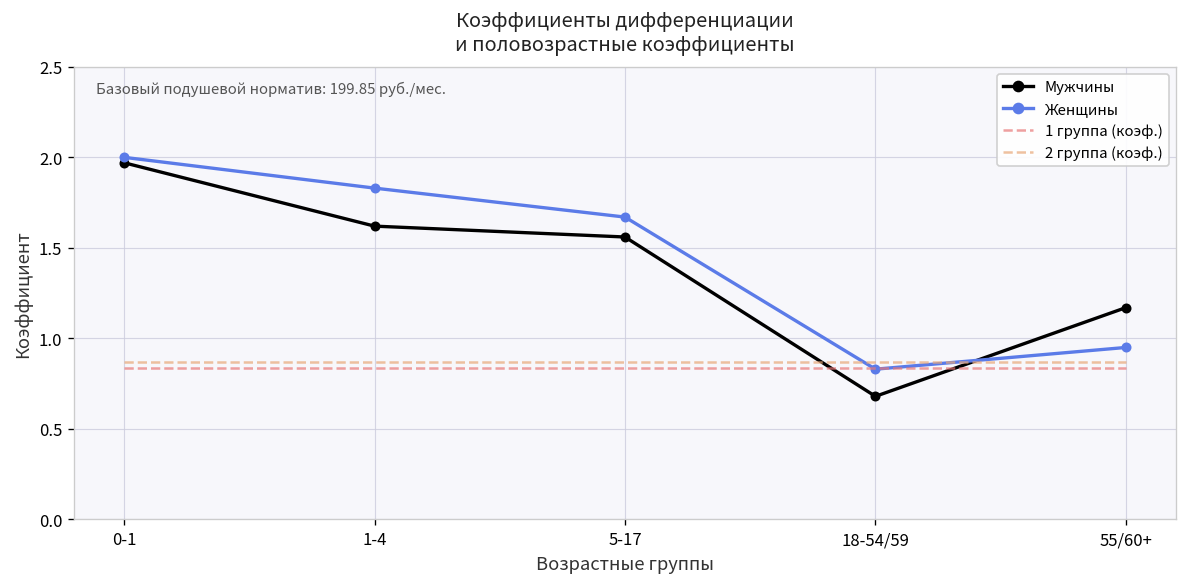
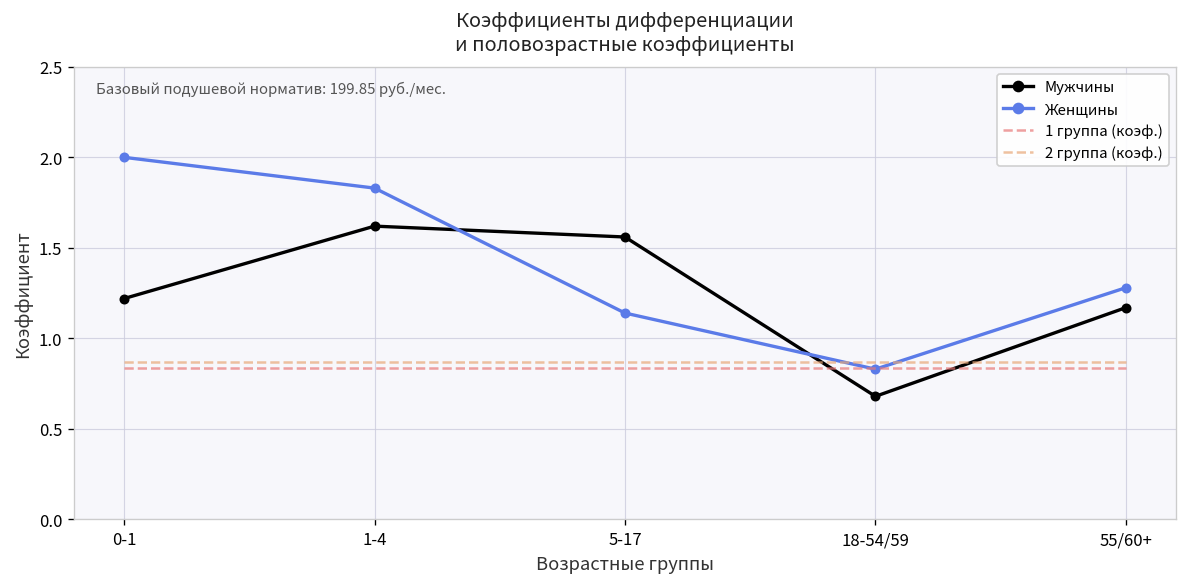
  {
    "Мужчины": {
-     "0-1": 1.97,
+     "0-1": 1.22,
      "1-4": 1.62,
      "5-17": 1.56,
      "18-54/59": 0.68,
      "55/60+": 1.17
    },
    "Женщины": {
      "0-1": 2.00,
      "1-4": 1.83,
-     "5-17": 1.67,
+     "5-17": 1.14,
      "18-54/59": 0.83,
-     "55/60+": 0.95
+     "55/60+": 1.28
    }
  }
